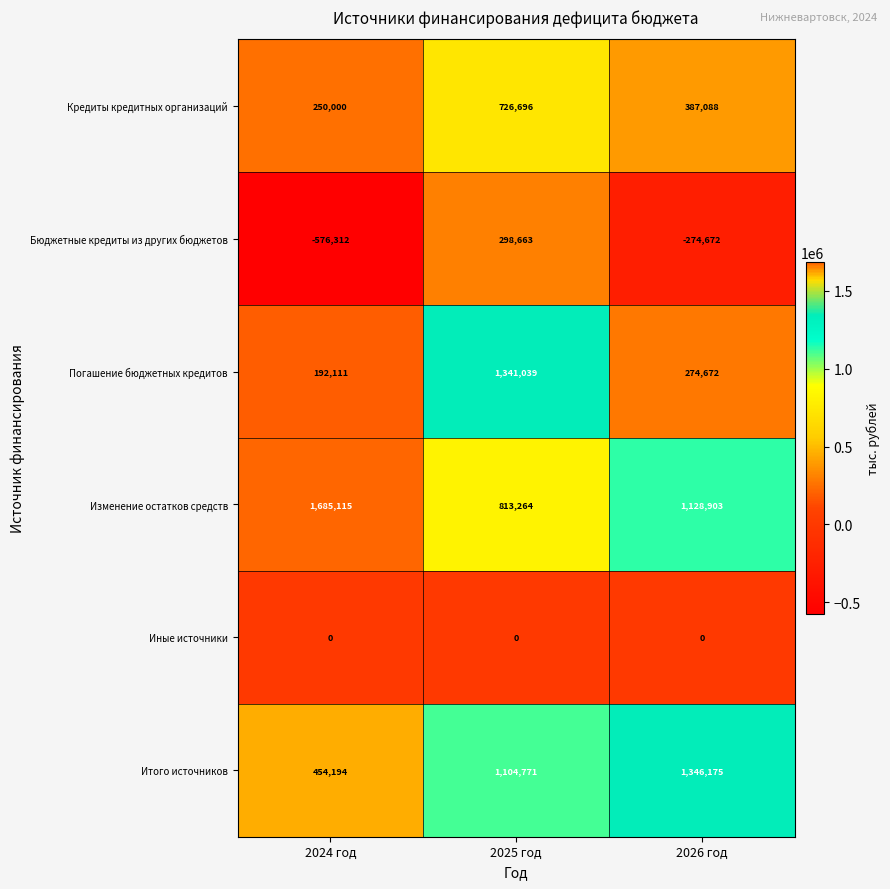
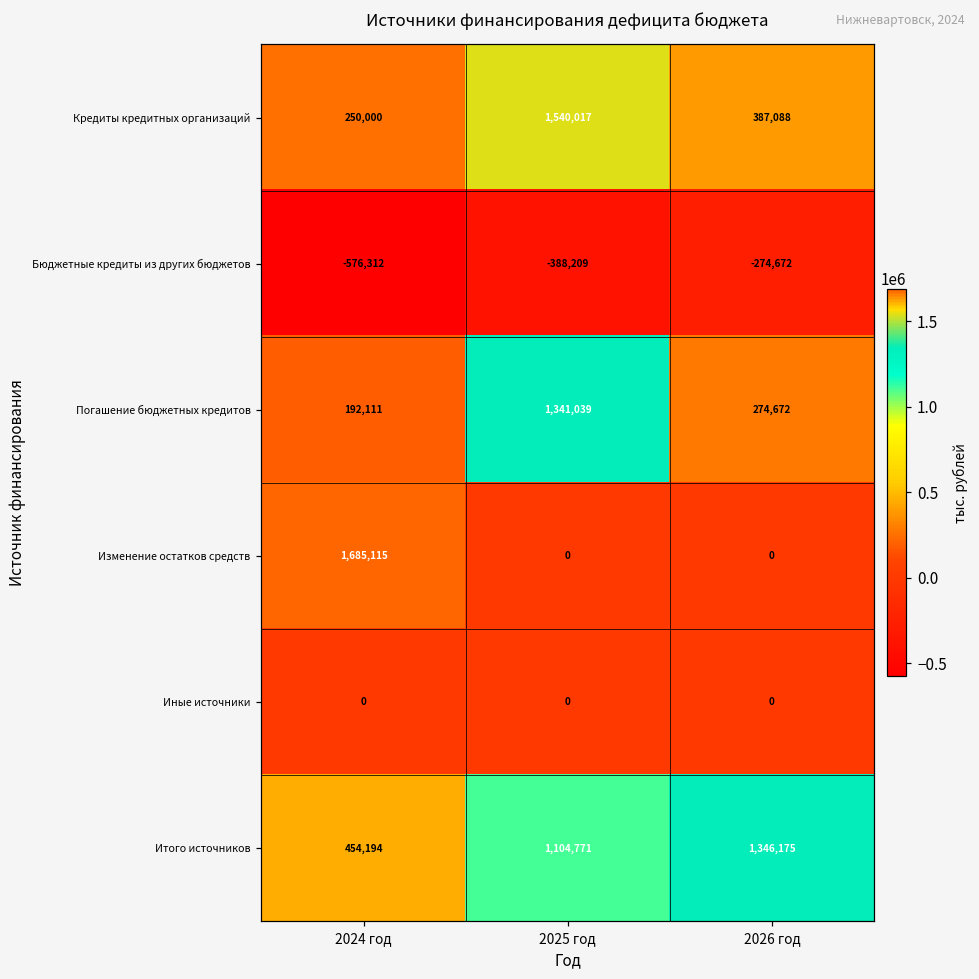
  {
    "Кредиты кредитных организаций": {
      "2024 год": "250,000",
-     "2025 год": "726,696",
+     "2025 год": "1,540,017",
      "2026 год": "387,088"
    },
    "Бюджетные кредиты из других бюджетов": {
      "2024 год": "-576,312",
-     "2025 год": "298,663",
+     "2025 год": "-388,209",
      "2026 год": "-274,672"
    },
    "Погашение бюджетных кредитов": {
      "2024 год": "192,111",
      "2025 год": "1,341,039",
      "2026 год": "274,672"
    },
    "Изменение остатков средств": {
      "2024 год": "1,685,115",
-     "2025 год": "813,264",
-     "2026 год": "1,128,903"
+     "2025 год": "0",
+     "2026 год": "0"
    },
    "Иные источники": {
      "2024 год": "0",
      "2025 год": "0",
      "2026 год": "0"
    },
    "Итого источников": {
      "2024 год": "454,194",
      "2025 год": "1,104,771",
      "2026 год": "1,346,175"
    }
  }
